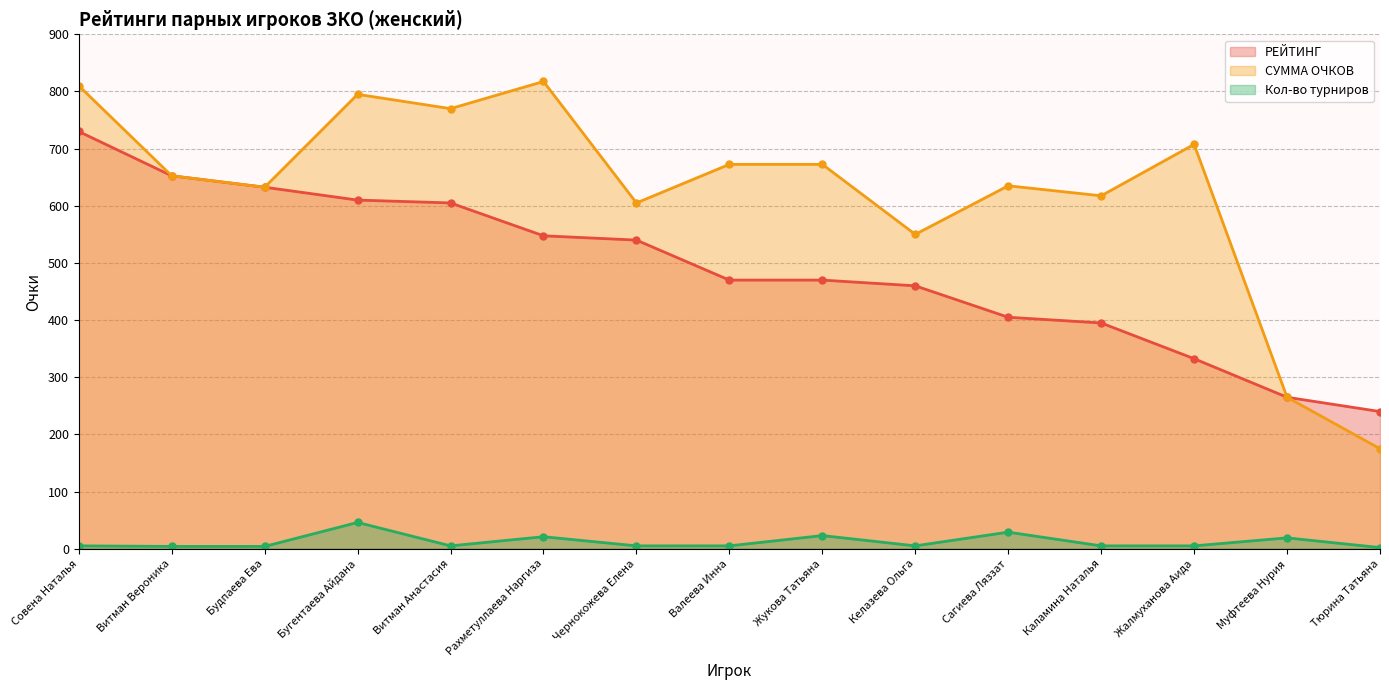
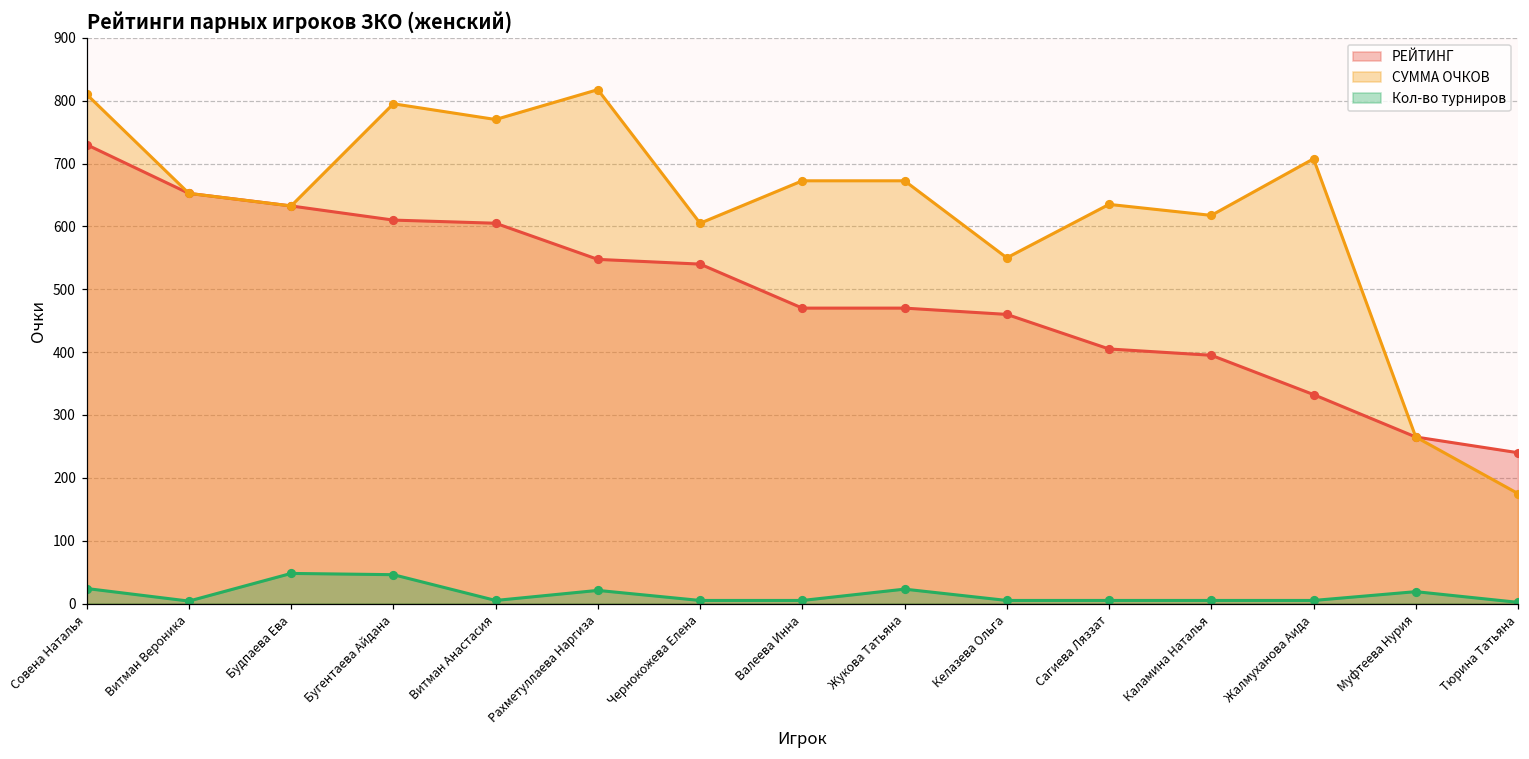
  {
    "Кол-во турниров": {
-     "Совена Наталья": 10,
+     "Совена Наталья": 20,
      "Витман Вероника": 0,
-     "Будпаева Ева": 0,
+     "Будпаева Ева": 50,
      "Бугентаева Айдана": 50,
      "Витман Анастасия": 10,
      "Рахметуллаева Наргиза": 20,
      "Чернокожева Елена": 10,
      "Валеева Инна": 10,
      "Жукова Татьяна": 20,
      "Келазева Ольга": 10,
-     "Сагиева Ляззат": 30,
+     "Сагиева Ляззат": 10,
      "Каламина Наталья": 10,
      "Жалмуханова Аида": 10,
      "Муфтеева Нурия": 20,
      "Тюрина Татьяна": 0
    }
  }
